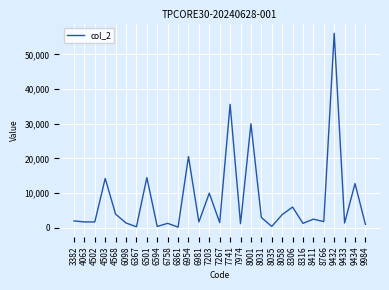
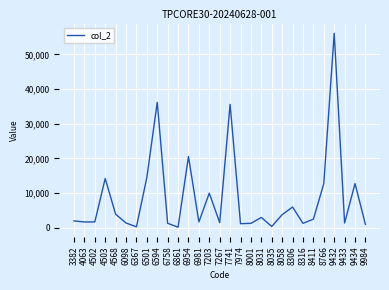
  {
    "3382": "2,000",
    "4063": "2,000",
    "4502": "2,000",
    "4503": "14,000",
    "4568": "4,000",
    "6098": "1,000",
    "6367": "0",
    "6501": "14,000",
-   "6594": "0",
+   "6594": "36,000",
    "6758": "1,000",
    "6861": "0",
    "6954": "21,000",
    "6981": "2,000",
    "7203": "10,000",
    "7267": "2,000",
    "7741": "36,000",
    "7974": "1,000",
-   "8001": "30,000",
+   "8001": "1,000",
    "8031": "3,000",
    "8035": "0",
    "8058": "4,000",
    "8306": "6,000",
    "8316": "1,000",
    "8411": "3,000",
-   "8766": "2,000",
+   "8766": "13,000",
    "9432": "56,000",
    "9433": "1,000",
    "9434": "13,000",
    "9984": "1,000"
  }
